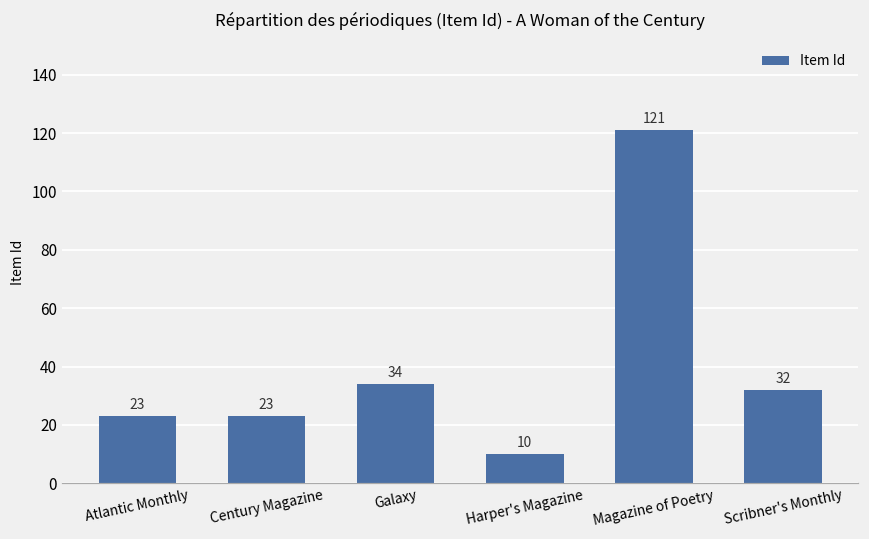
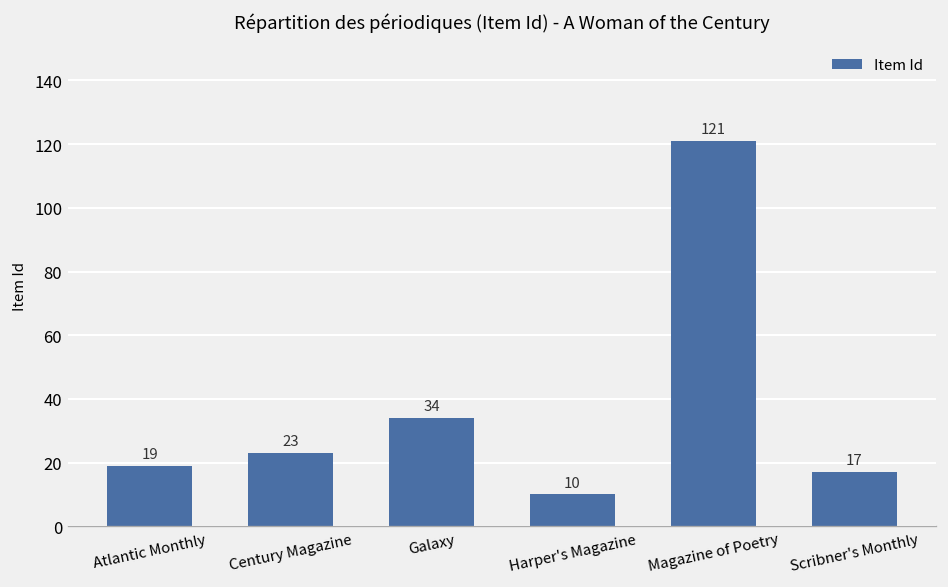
  {
-   "Atlantic Monthly": 23,
+   "Atlantic Monthly": 19,
    "Century Magazine": 23,
    "Galaxy": 34,
    "Harper's Magazine": 10,
    "Magazine of Poetry": 121,
-   "Scribner's Monthly": 32
+   "Scribner's Monthly": 17
  }
